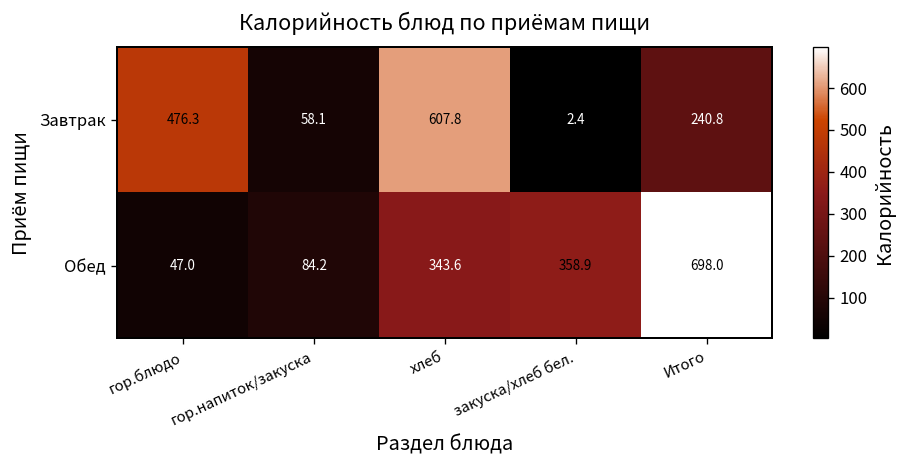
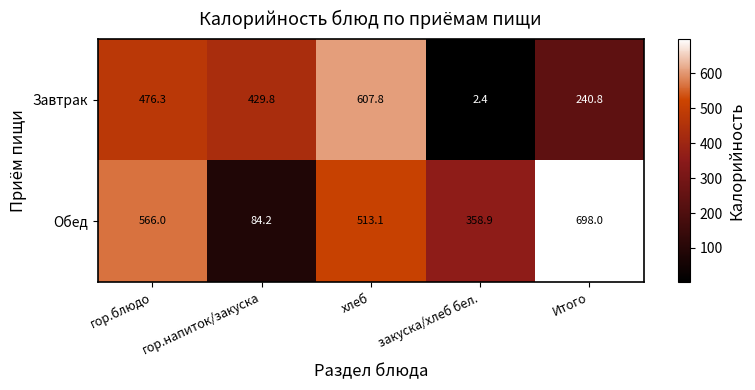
  {
    "Завтрак": {
      "гор.блюдо": 476.3,
-     "гор.напиток/закуска": 58.1,
+     "гор.напиток/закуска": 429.8,
      "хлеб": 607.8,
      "закуска/хлеб бел.": 2.4,
      "Итого": 240.8
    },
    "Обед": {
-     "гор.блюдо": 47.0,
+     "гор.блюдо": 566.0,
      "гор.напиток/закуска": 84.2,
-     "хлеб": 343.6,
+     "хлеб": 513.1,
      "закуска/хлеб бел.": 358.9,
      "Итого": 698.0
    }
  }
